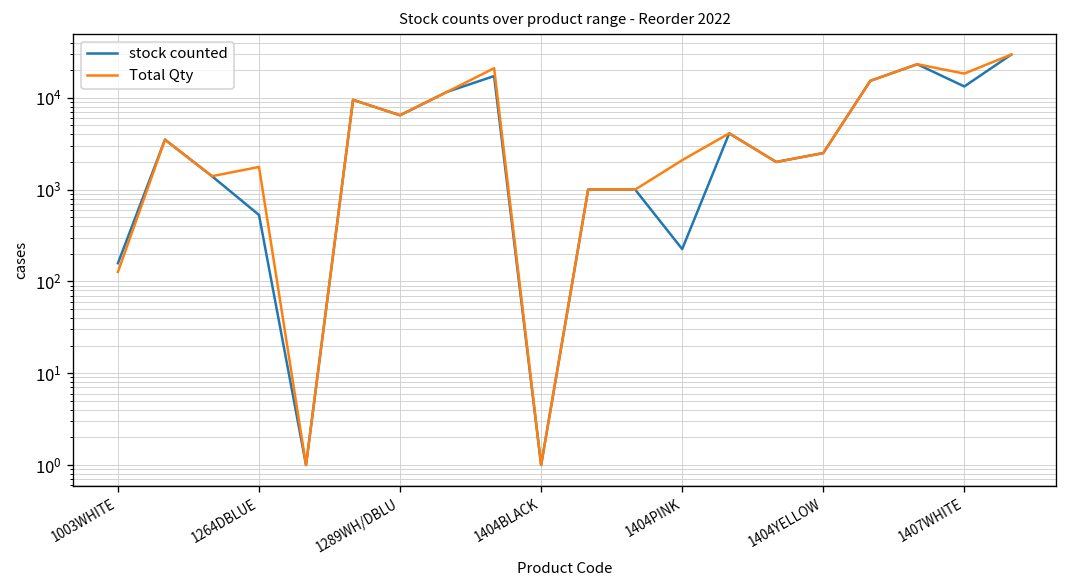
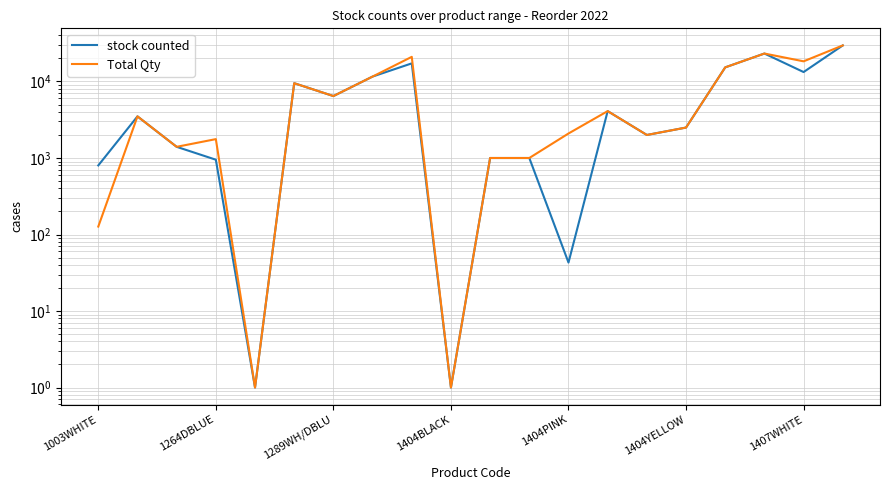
  {
    "stock counted": {
-     "1003WHITE": 160,
-     "1264DBLUE": 500,
-     "1404PINK": 230,
+     "1003WHITE": 800,
+     "1264DBLUE": 1000,
+     "1404PINK": 40,
      "1407WHITE": 13000
    },
    "Total Qty": {
      "1003WHITE": 130,
      "1264DBLUE": 1800,
      "1404PINK": 2100,
      "1407WHITE": 18000
    }
  }
